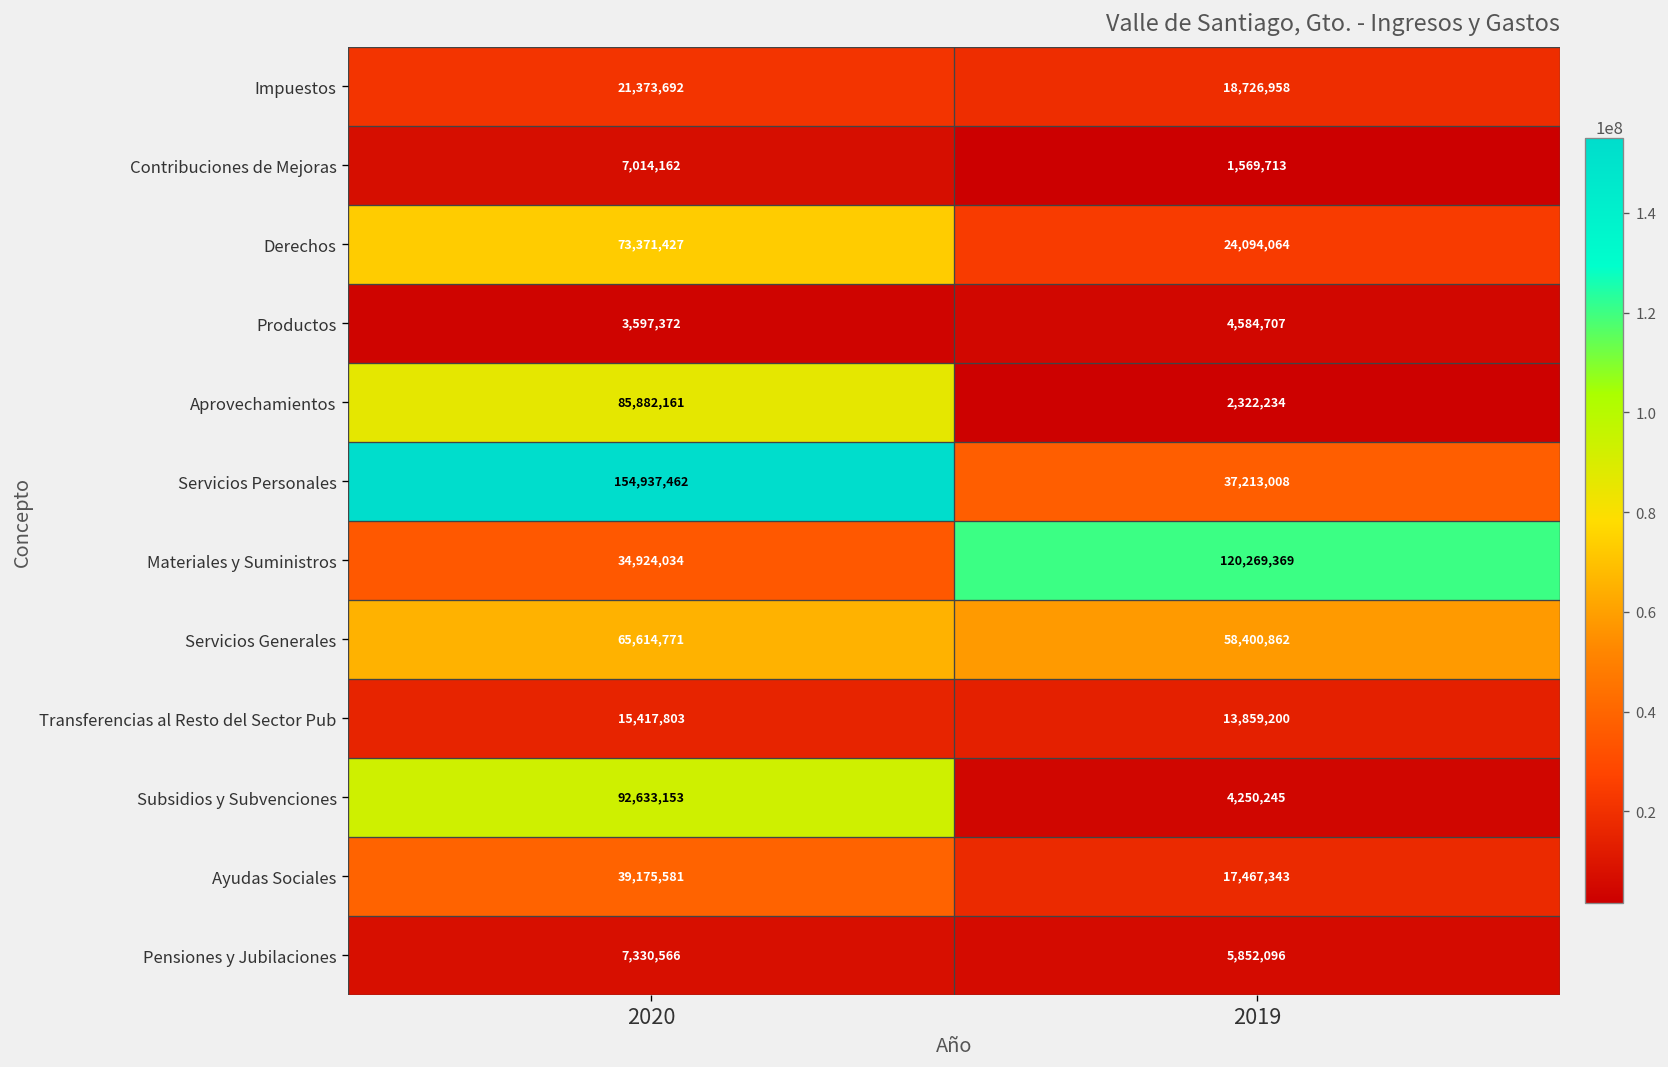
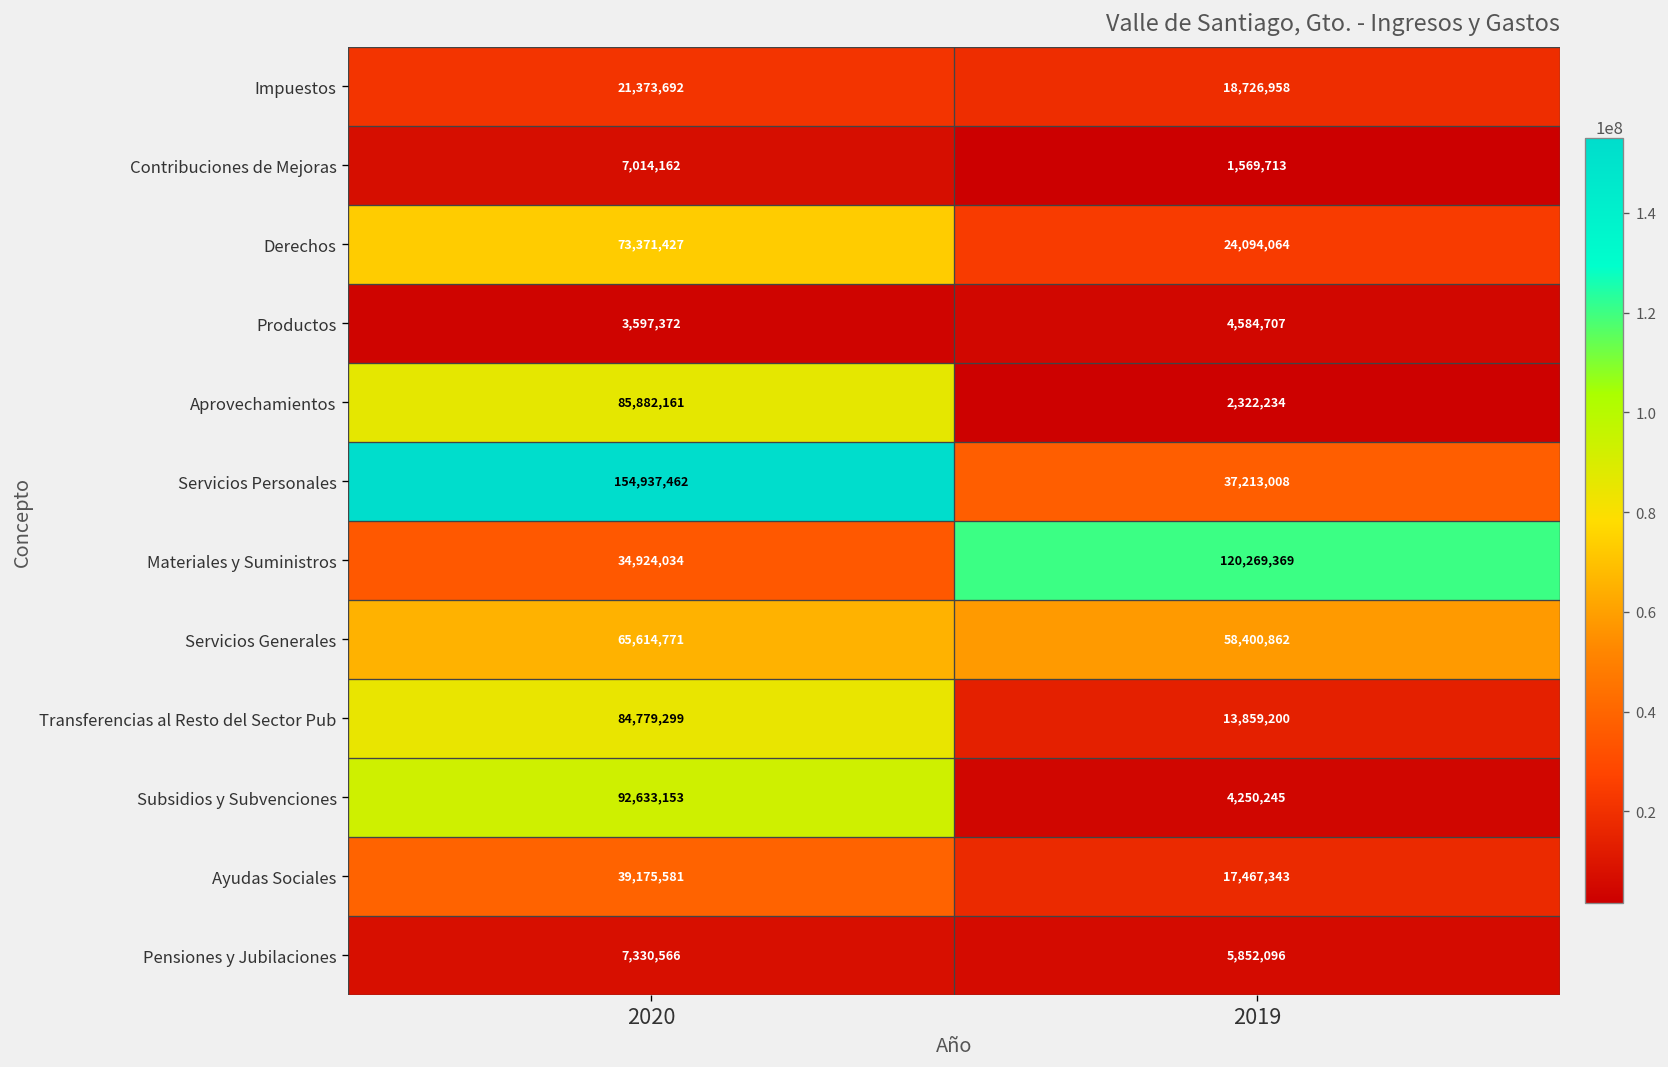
  {
    "Impuestos": {
      "2020": "21,373,692",
      "2019": "18,726,958"
    },
    "Contribuciones de Mejoras": {
      "2020": "7,014,162",
      "2019": "1,569,713"
    },
    "Derechos": {
      "2020": "73,371,427",
      "2019": "24,094,064"
    },
    "Productos": {
      "2020": "3,597,372",
      "2019": "4,584,707"
    },
    "Aprovechamientos": {
      "2020": "85,882,161",
      "2019": "2,322,234"
    },
    "Servicios Personales": {
      "2020": "154,937,462",
      "2019": "37,213,008"
    },
    "Materiales y Suministros": {
      "2020": "34,924,034",
      "2019": "120,269,369"
    },
    "Servicios Generales": {
      "2020": "65,614,771",
      "2019": "58,400,862"
    },
    "Transferencias al Resto del Sector Pub": {
-     "2020": "15,417,803",
+     "2020": "84,779,299",
      "2019": "13,859,200"
    },
    "Subsidios y Subvenciones": {
      "2020": "92,633,153",
      "2019": "4,250,245"
    },
    "Ayudas Sociales": {
      "2020": "39,175,581",
      "2019": "17,467,343"
    },
    "Pensiones y Jubilaciones": {
      "2020": "7,330,566",
      "2019": "5,852,096"
    }
  }
